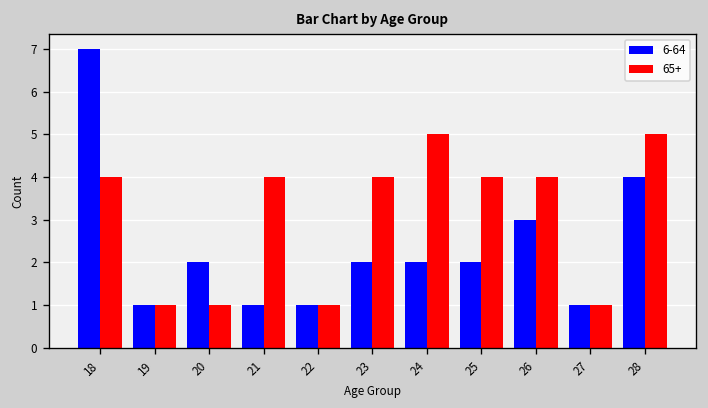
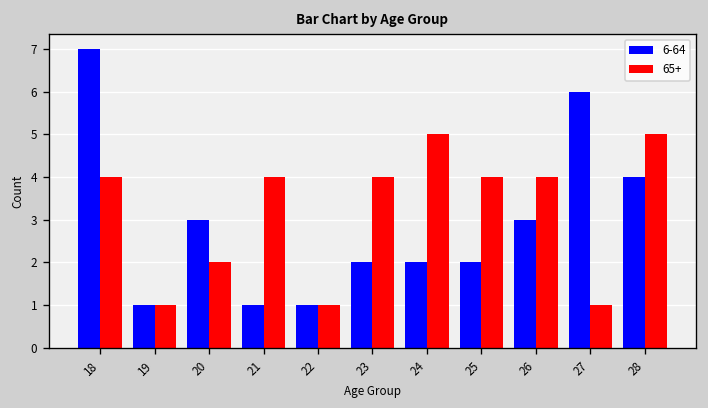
  {
    "6-64": {
      "18": 7,
      "19": 1,
-     "20": 2,
+     "20": 3,
      "21": 1,
      "22": 1,
      "23": 2,
      "24": 2,
      "25": 2,
      "26": 3,
-     "27": 1,
+     "27": 6,
      "28": 4
    },
    "65+": {
      "18": 4,
      "19": 1,
-     "20": 1,
+     "20": 2,
      "21": 4,
      "22": 1,
      "23": 4,
      "24": 5,
      "25": 4,
      "26": 4,
      "27": 1,
      "28": 5
    }
  }
